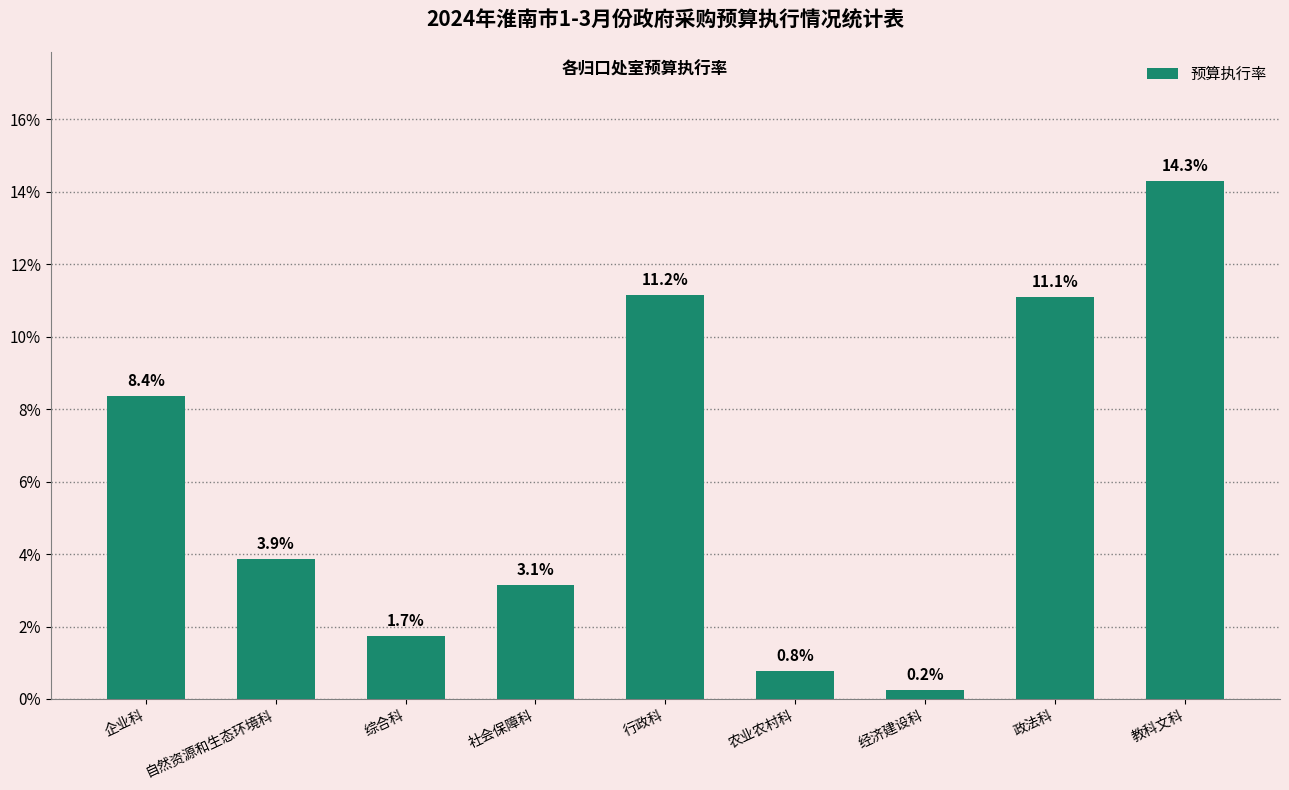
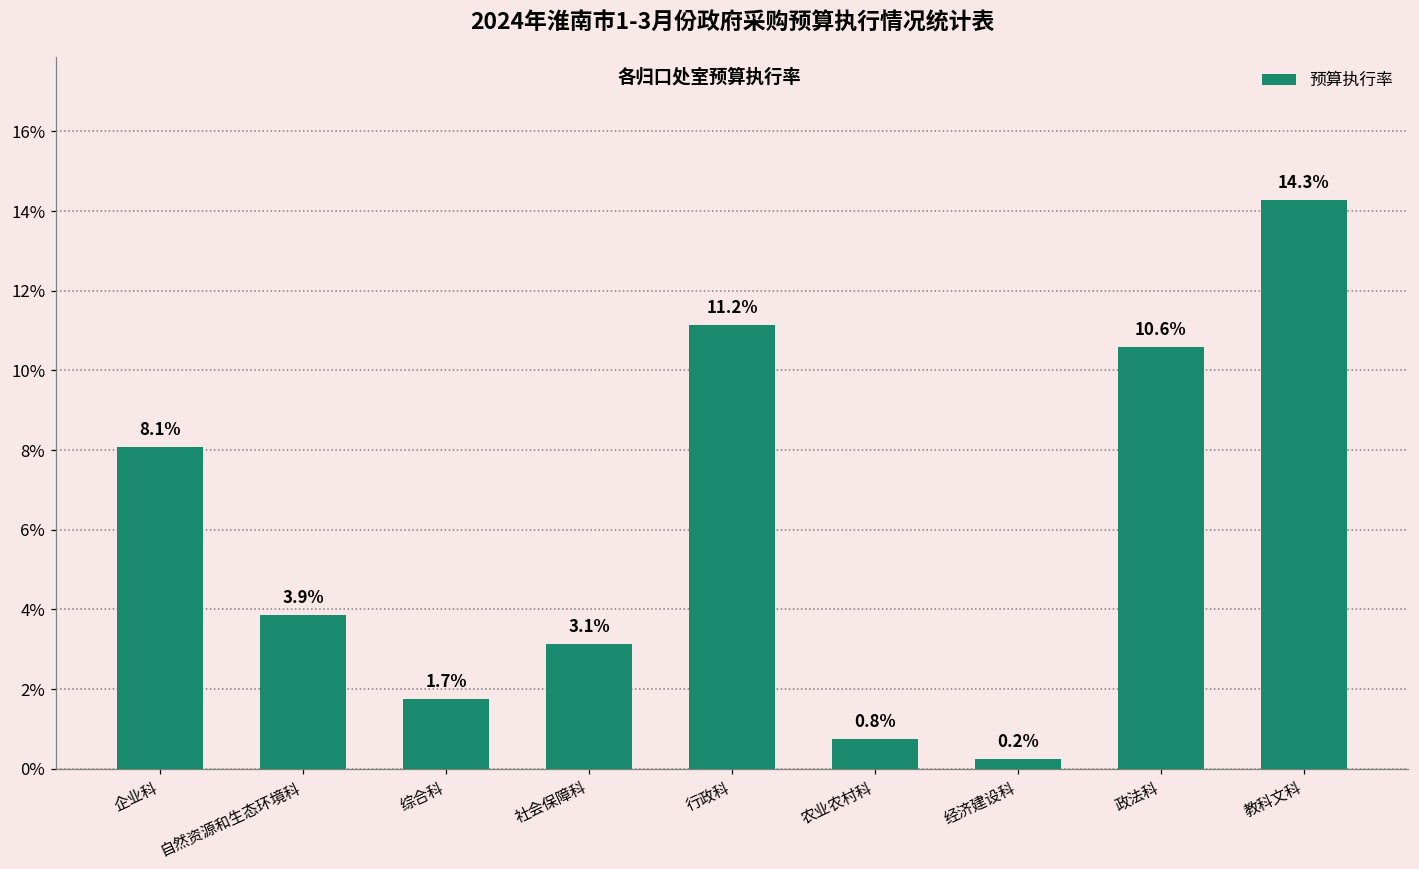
  {
-   "企业科": "8.4%",
+   "企业科": "8.1%",
    "自然资源和生态环境科": "3.9%",
    "综合科": "1.7%",
    "社会保障科": "3.1%",
    "行政科": "11.2%",
    "农业农村科": "0.8%",
    "经济建设科": "0.2%",
-   "政法科": "11.1%",
+   "政法科": "10.6%",
    "教科文科": "14.3%"
  }
